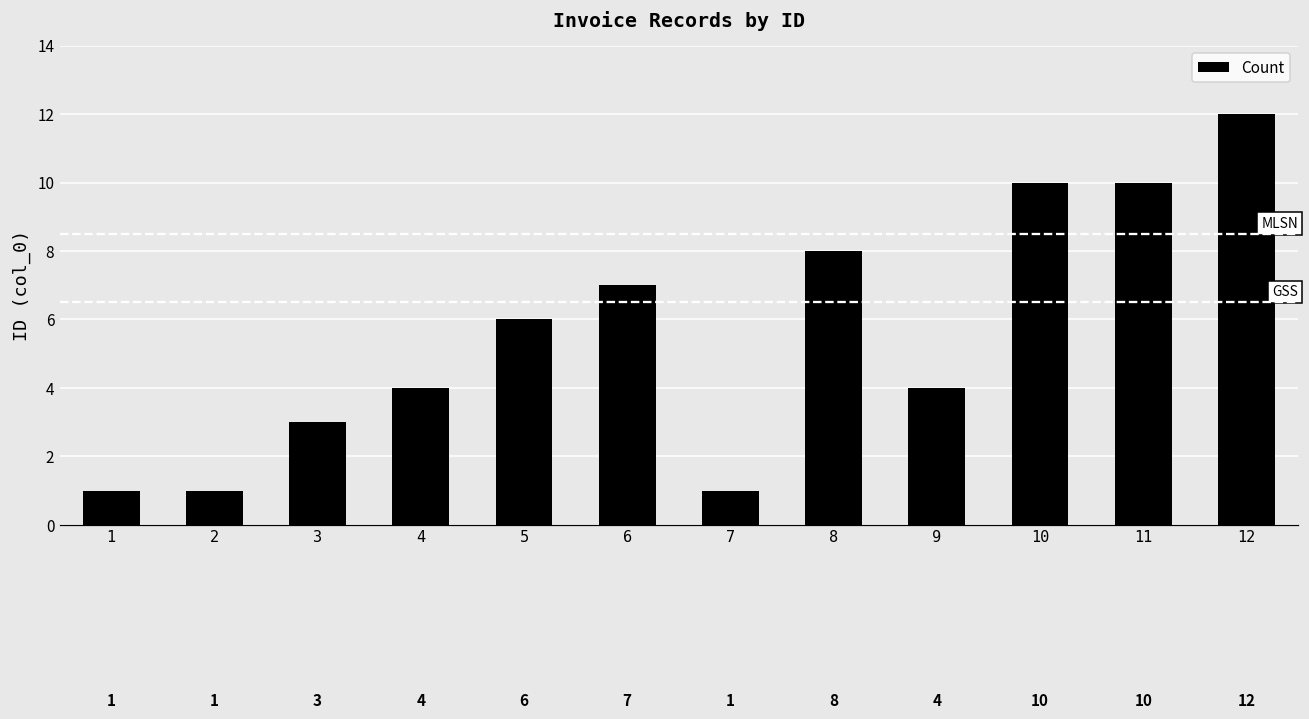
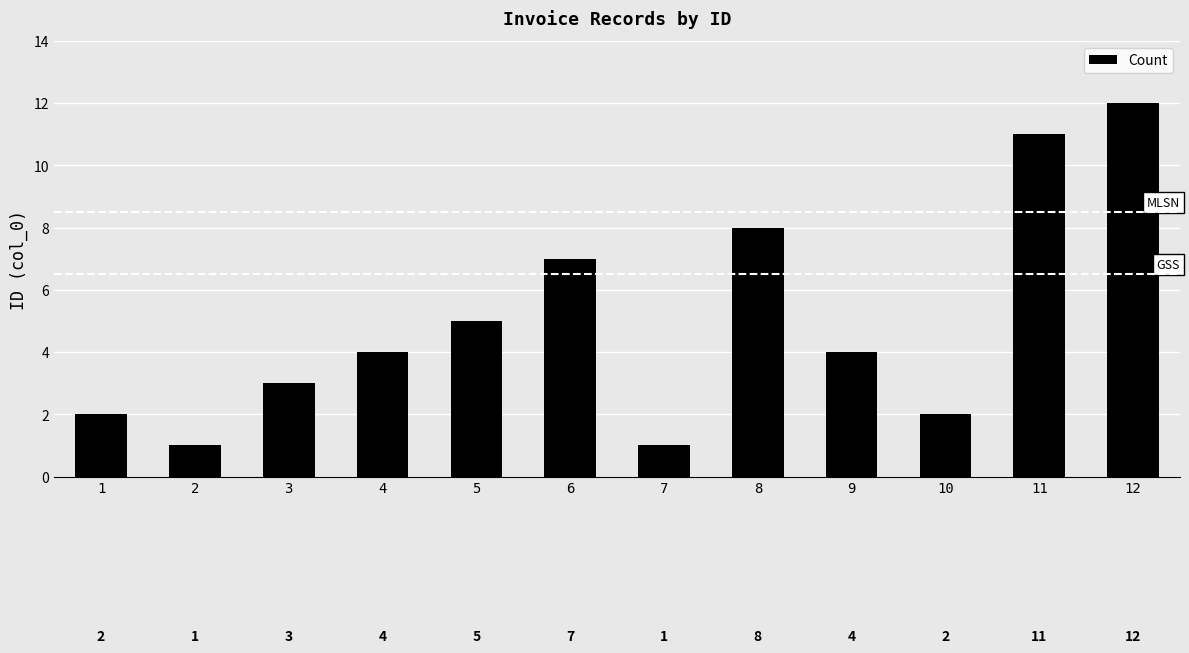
  {
-   "1": 1,
-   "5": 6,
-   "10": 10,
-   "11": 10
+   "1": 2,
+   "5": 5,
+   "10": 2,
+   "11": 11
  }
